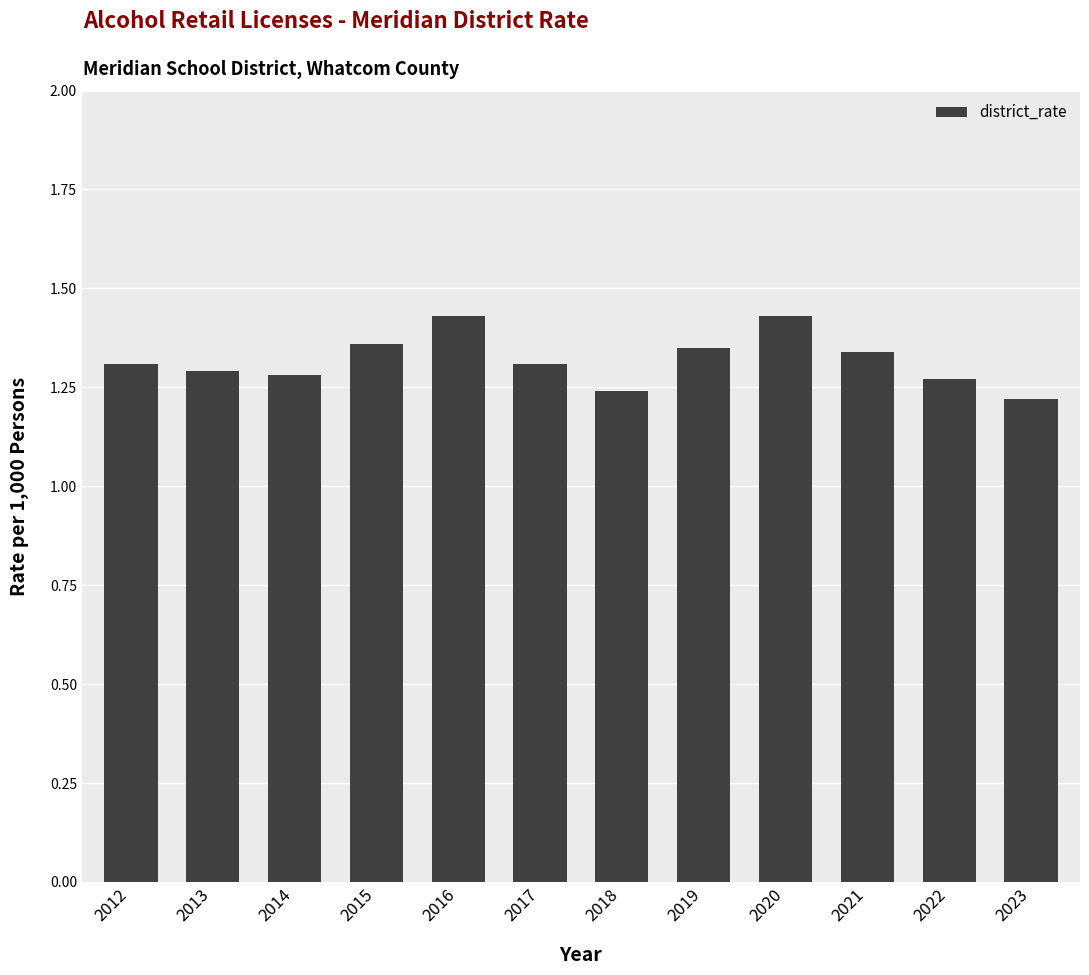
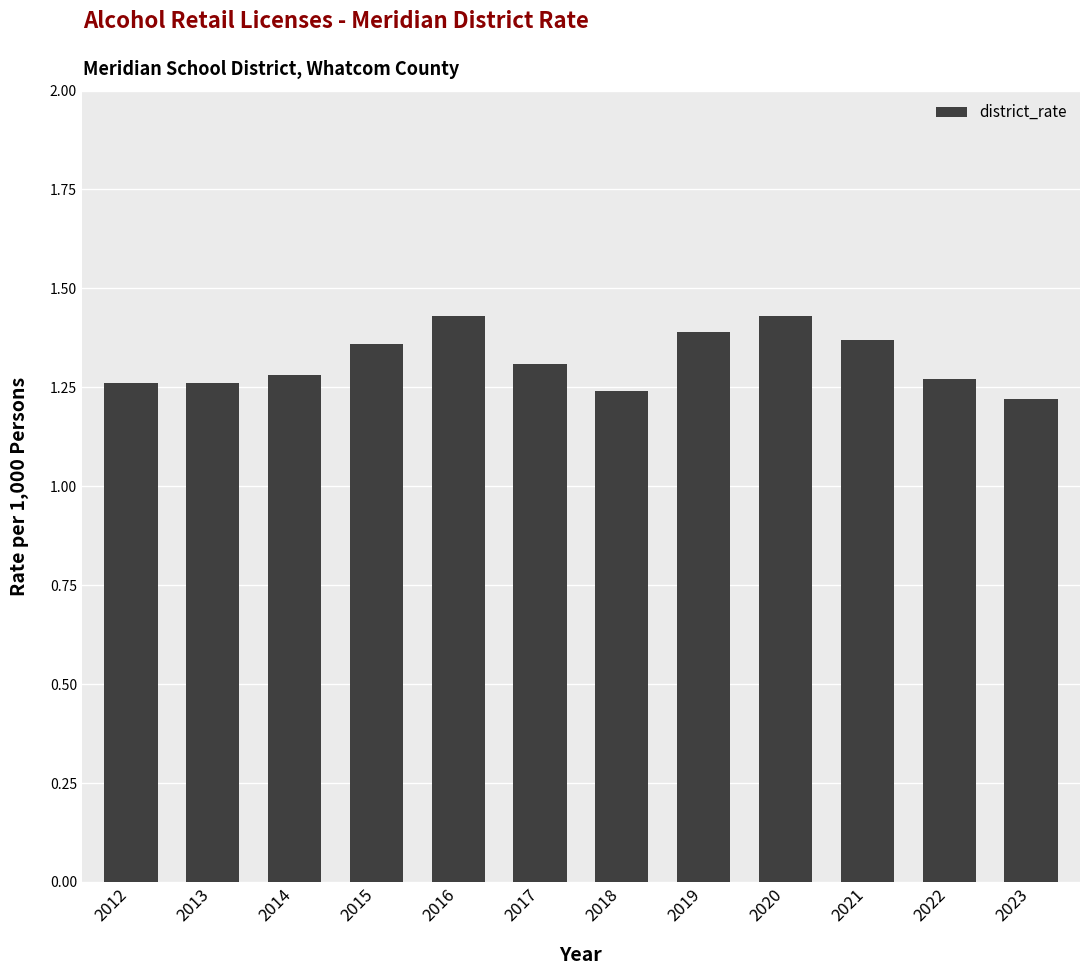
  {
-   "2012": 1.31,
-   "2013": 1.29,
+   "2012": 1.26,
+   "2013": 1.26,
    "2014": 1.28,
    "2015": 1.36,
    "2016": 1.43,
    "2017": 1.31,
    "2018": 1.24,
-   "2019": 1.35,
+   "2019": 1.39,
    "2020": 1.43,
-   "2021": 1.34,
+   "2021": 1.37,
    "2022": 1.27,
    "2023": 1.22
  }
